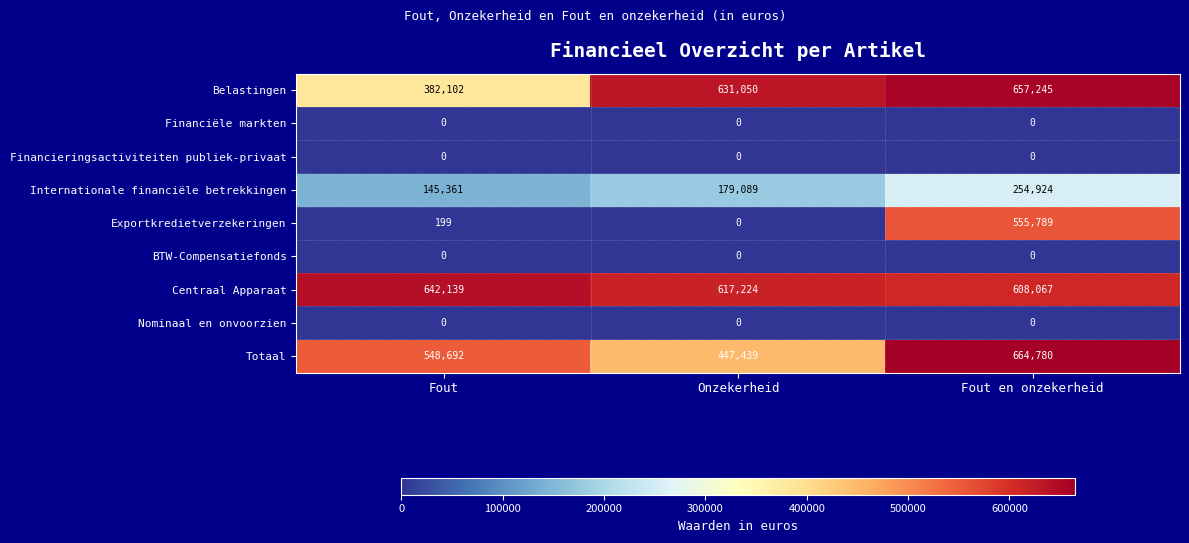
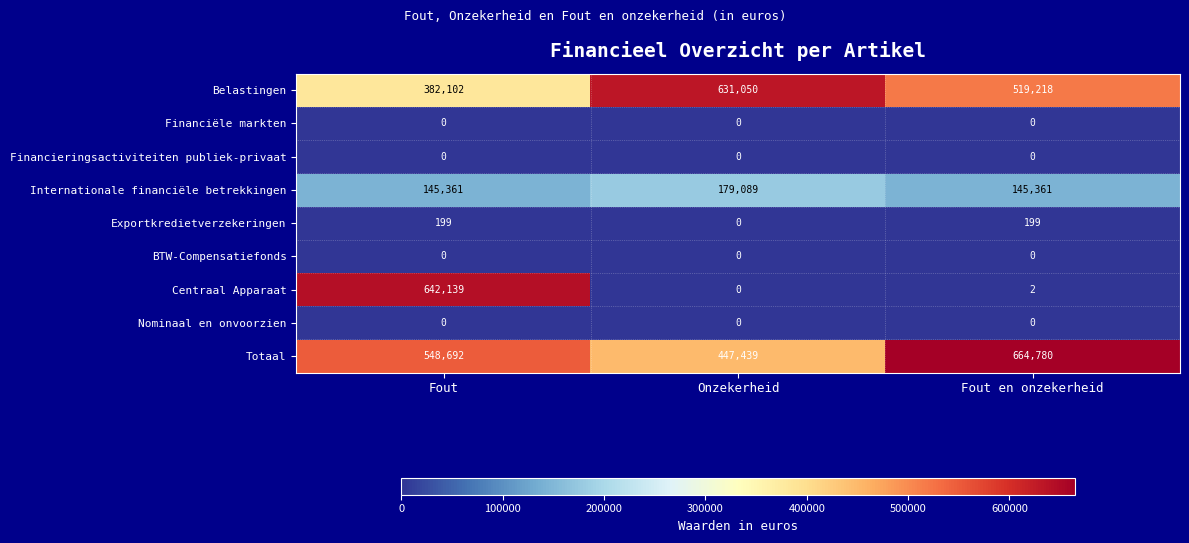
  {
    "Belastingen": {
      "Fout": "382,102",
      "Onzekerheid": "631,050",
-     "Fout en onzekerheid": "657,245"
+     "Fout en onzekerheid": "519,218"
    },
    "Financiële markten": {
      "Fout": "0",
      "Onzekerheid": "0",
      "Fout en onzekerheid": "0"
    },
    "Financieringsactiviteiten publiek-privaat": {
      "Fout": "0",
      "Onzekerheid": "0",
      "Fout en onzekerheid": "0"
    },
    "Internationale financiële betrekkingen": {
      "Fout": "145,361",
      "Onzekerheid": "179,089",
-     "Fout en onzekerheid": "254,924"
+     "Fout en onzekerheid": "145,361"
    },
    "Exportkredietverzekeringen": {
      "Fout": "199",
      "Onzekerheid": "0",
-     "Fout en onzekerheid": "555,789"
+     "Fout en onzekerheid": "199"
    },
    "BTW-Compensatiefonds": {
      "Fout": "0",
      "Onzekerheid": "0",
      "Fout en onzekerheid": "0"
    },
    "Centraal Apparaat": {
      "Fout": "642,139",
-     "Onzekerheid": "617,224",
-     "Fout en onzekerheid": "608,067"
+     "Onzekerheid": "0",
+     "Fout en onzekerheid": "2"
    },
    "Nominaal en onvoorzien": {
      "Fout": "0",
      "Onzekerheid": "0",
      "Fout en onzekerheid": "0"
    },
    "Totaal": {
      "Fout": "548,692",
      "Onzekerheid": "447,439",
      "Fout en onzekerheid": "664,780"
    }
  }
